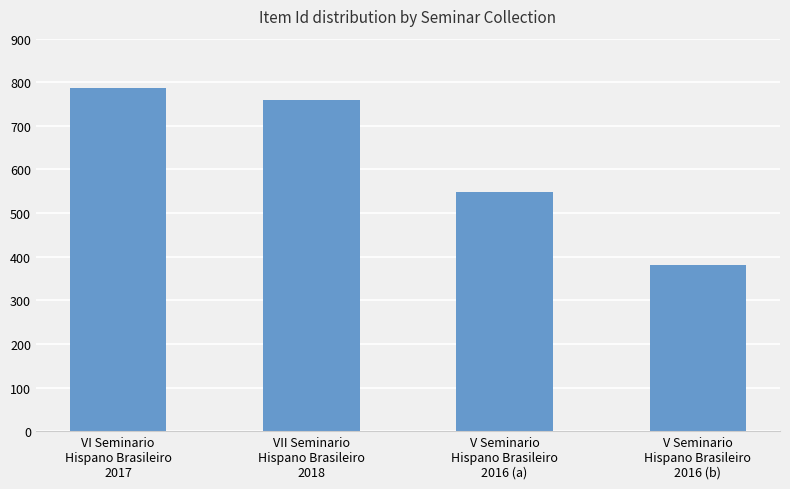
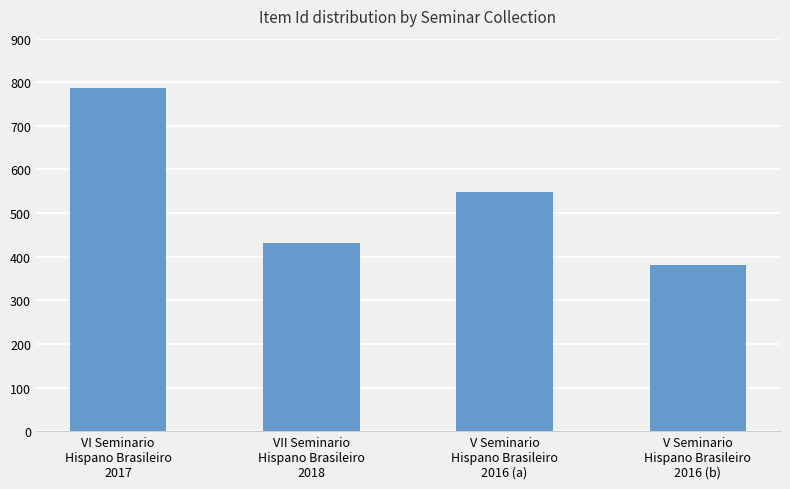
  {
    "VI Seminario Hispano Brasileiro 2017": 790,
-   "VII Seminario Hispano Brasileiro 2018": 760,
+   "VII Seminario Hispano Brasileiro 2018": 430,
    "V Seminario Hispano Brasileiro 2016 (a)": 550,
    "V Seminario Hispano Brasileiro 2016 (b)": 380
  }
